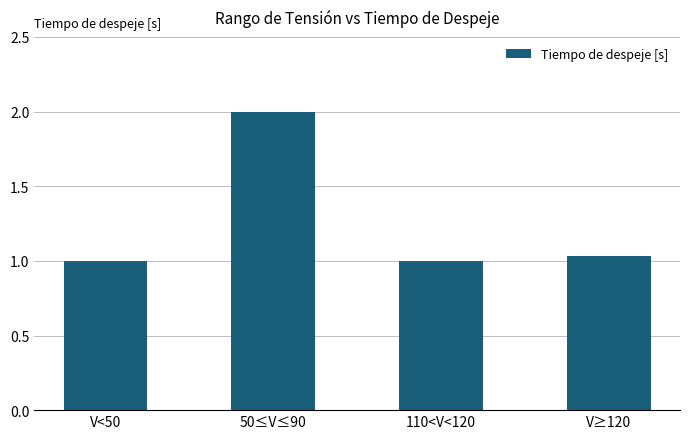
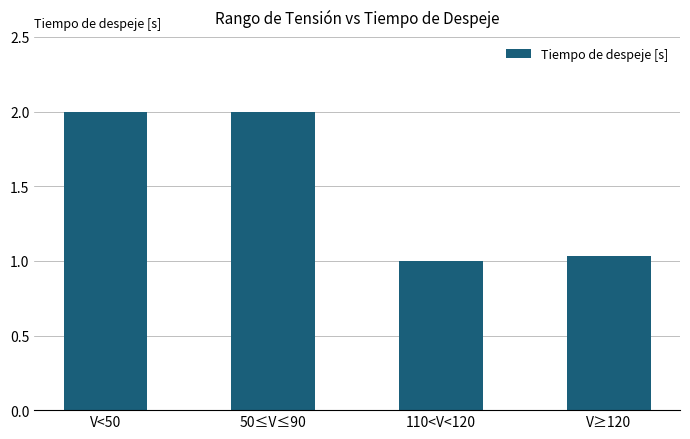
  {
-   "V<50": 1,
+   "V<50": 2,
    "50≤V≤90": 2,
    "110<V<120": 1,
    "V≥120": 1.03
  }
